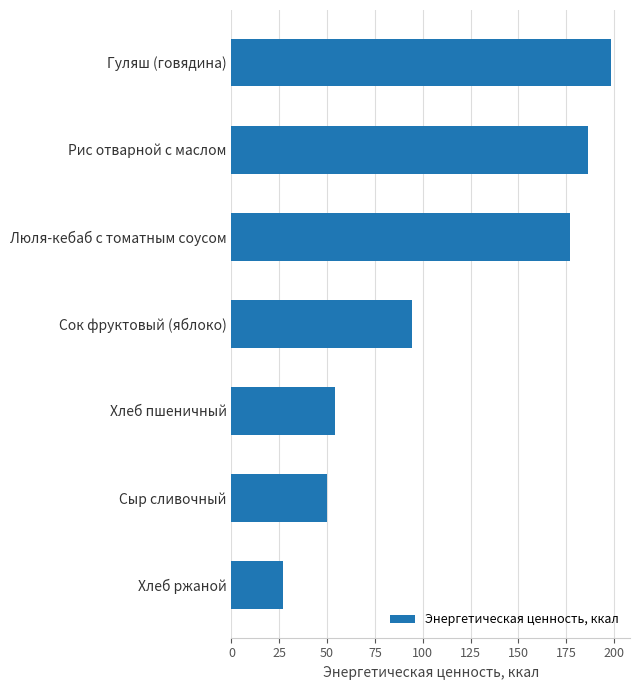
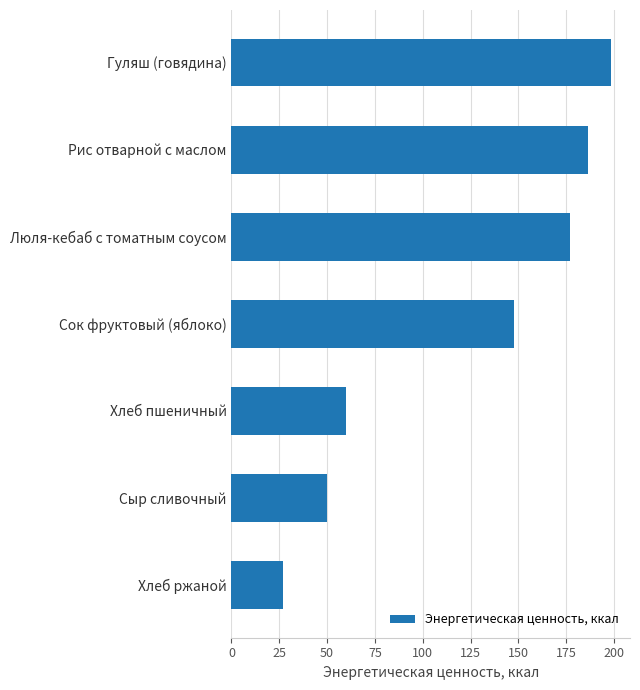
  {
    "Гуляш (говядина)": 198,
    "Рис отварной с маслом": 186,
    "Люля-кебаб с томатным соусом": 177,
-   "Сок фруктовый (яблоко)": 94,
-   "Хлеб пшеничный": 54,
+   "Сок фруктовый (яблоко)": 148,
+   "Хлеб пшеничный": 60,
    "Сыр сливочный": 50,
    "Хлеб ржаной": 27
  }
